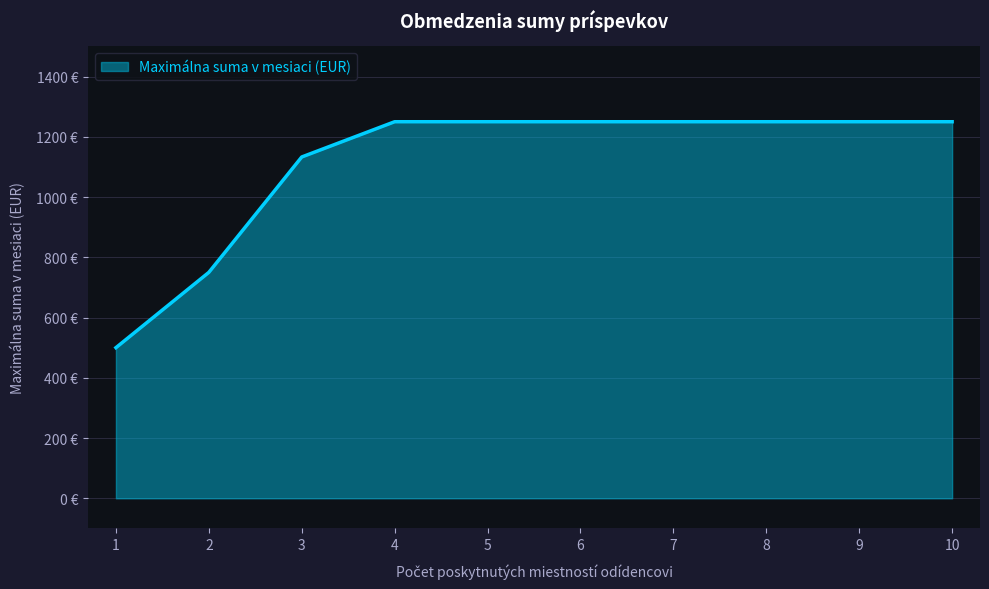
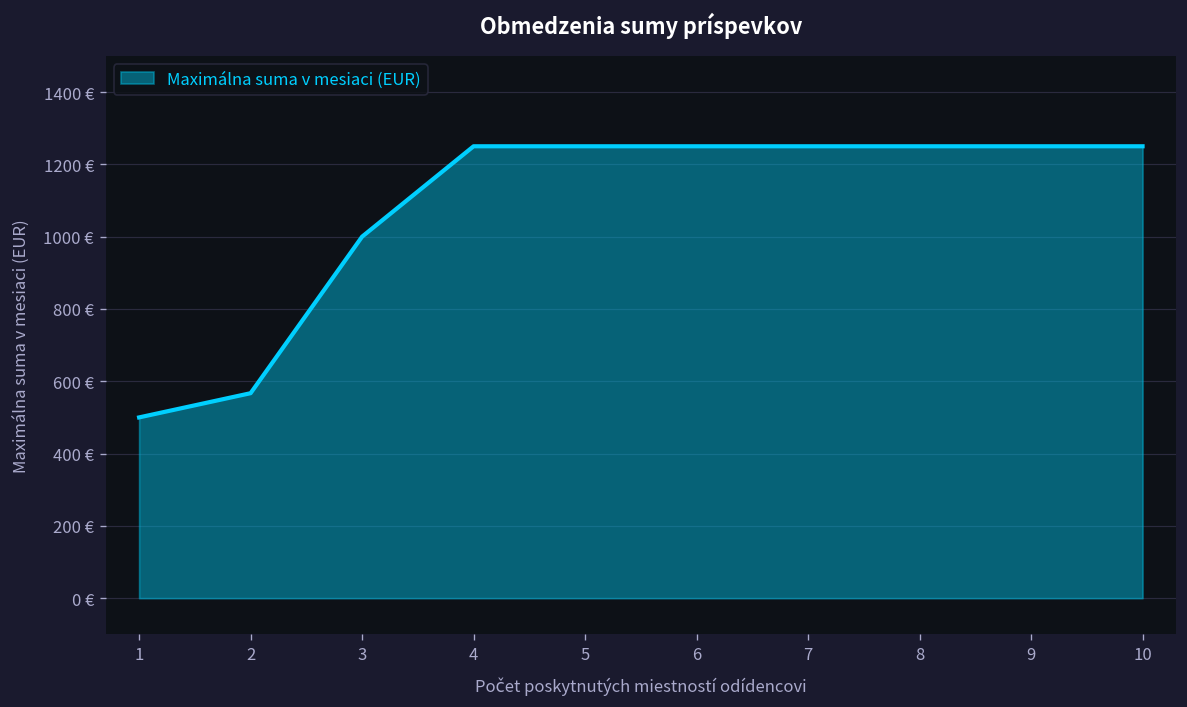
  {
    "1": "500 €",
-   "2": "750 €",
-   "3": "1130 €",
+   "2": "570 €",
+   "3": "1000 €",
    "4": "1250 €",
    "5": "1250 €",
    "6": "1250 €",
    "7": "1250 €",
    "8": "1250 €",
    "9": "1250 €",
    "10": "1250 €"
  }
